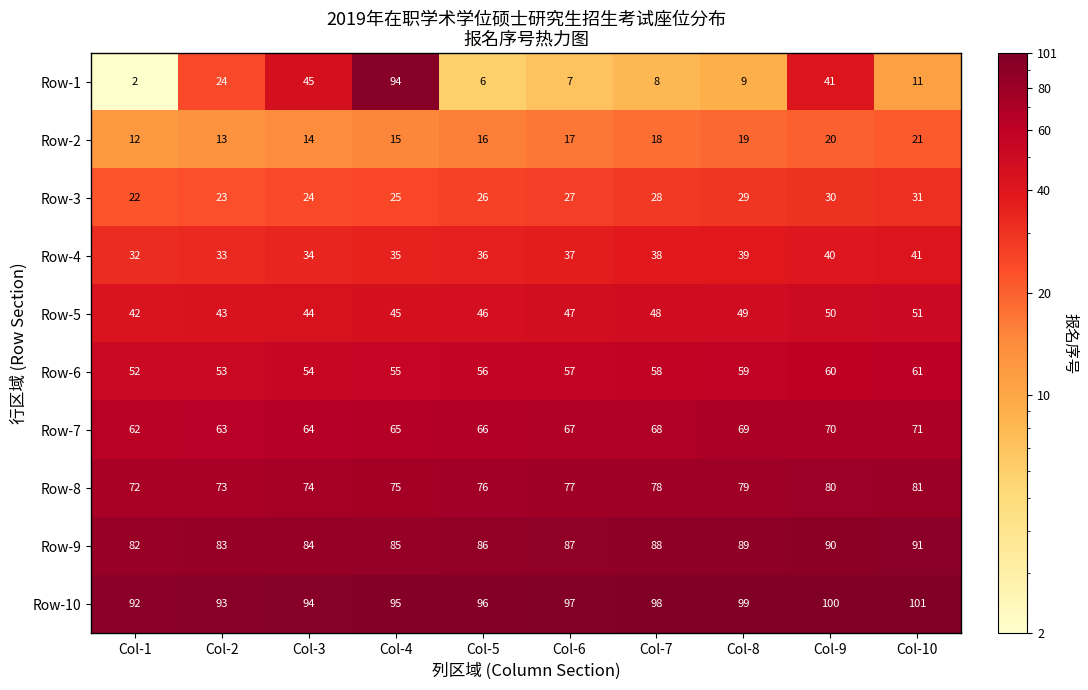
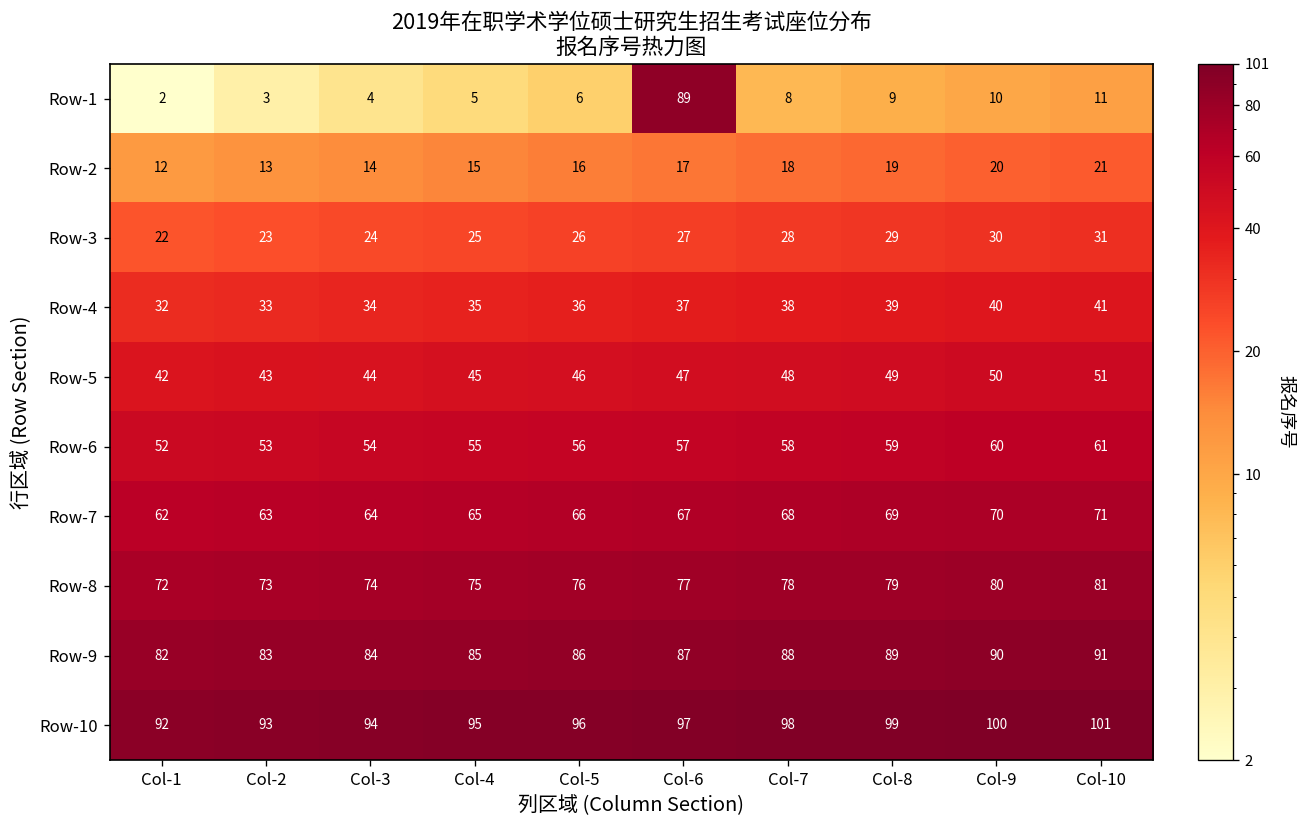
  {
    "Row-1": {
      "Col-1": 2,
-     "Col-2": 24,
-     "Col-3": 45,
-     "Col-4": 94,
+     "Col-2": 3,
+     "Col-3": 4,
+     "Col-4": 5,
      "Col-5": 6,
-     "Col-6": 7,
+     "Col-6": 89,
      "Col-7": 8,
      "Col-8": 9,
-     "Col-9": 41,
+     "Col-9": 10,
      "Col-10": 11
    },
    "Row-2": {
      "Col-1": 12,
      "Col-2": 13,
      "Col-3": 14,
      "Col-4": 15,
      "Col-5": 16,
      "Col-6": 17,
      "Col-7": 18,
      "Col-8": 19,
      "Col-9": 20,
      "Col-10": 21
    },
    "Row-3": {
      "Col-1": 22,
      "Col-2": 23,
      "Col-3": 24,
      "Col-4": 25,
      "Col-5": 26,
      "Col-6": 27,
      "Col-7": 28,
      "Col-8": 29,
      "Col-9": 30,
      "Col-10": 31
    },
    "Row-4": {
      "Col-1": 32,
      "Col-2": 33,
      "Col-3": 34,
      "Col-4": 35,
      "Col-5": 36,
      "Col-6": 37,
      "Col-7": 38,
      "Col-8": 39,
      "Col-9": 40,
      "Col-10": 41
    },
    "Row-5": {
      "Col-1": 42,
      "Col-2": 43,
      "Col-3": 44,
      "Col-4": 45,
      "Col-5": 46,
      "Col-6": 47,
      "Col-7": 48,
      "Col-8": 49,
      "Col-9": 50,
      "Col-10": 51
    },
    "Row-6": {
      "Col-1": 52,
      "Col-2": 53,
      "Col-3": 54,
      "Col-4": 55,
      "Col-5": 56,
      "Col-6": 57,
      "Col-7": 58,
      "Col-8": 59,
      "Col-9": 60,
      "Col-10": 61
    },
    "Row-7": {
      "Col-1": 62,
      "Col-2": 63,
      "Col-3": 64,
      "Col-4": 65,
      "Col-5": 66,
      "Col-6": 67,
      "Col-7": 68,
      "Col-8": 69,
      "Col-9": 70,
      "Col-10": 71
    },
    "Row-8": {
      "Col-1": 72,
      "Col-2": 73,
      "Col-3": 74,
      "Col-4": 75,
      "Col-5": 76,
      "Col-6": 77,
      "Col-7": 78,
      "Col-8": 79,
      "Col-9": 80,
      "Col-10": 81
    },
    "Row-9": {
      "Col-1": 82,
      "Col-2": 83,
      "Col-3": 84,
      "Col-4": 85,
      "Col-5": 86,
      "Col-6": 87,
      "Col-7": 88,
      "Col-8": 89,
      "Col-9": 90,
      "Col-10": 91
    },
    "Row-10": {
      "Col-1": 92,
      "Col-2": 93,
      "Col-3": 94,
      "Col-4": 95,
      "Col-5": 96,
      "Col-6": 97,
      "Col-7": 98,
      "Col-8": 99,
      "Col-9": 100,
      "Col-10": 101
    }
  }
